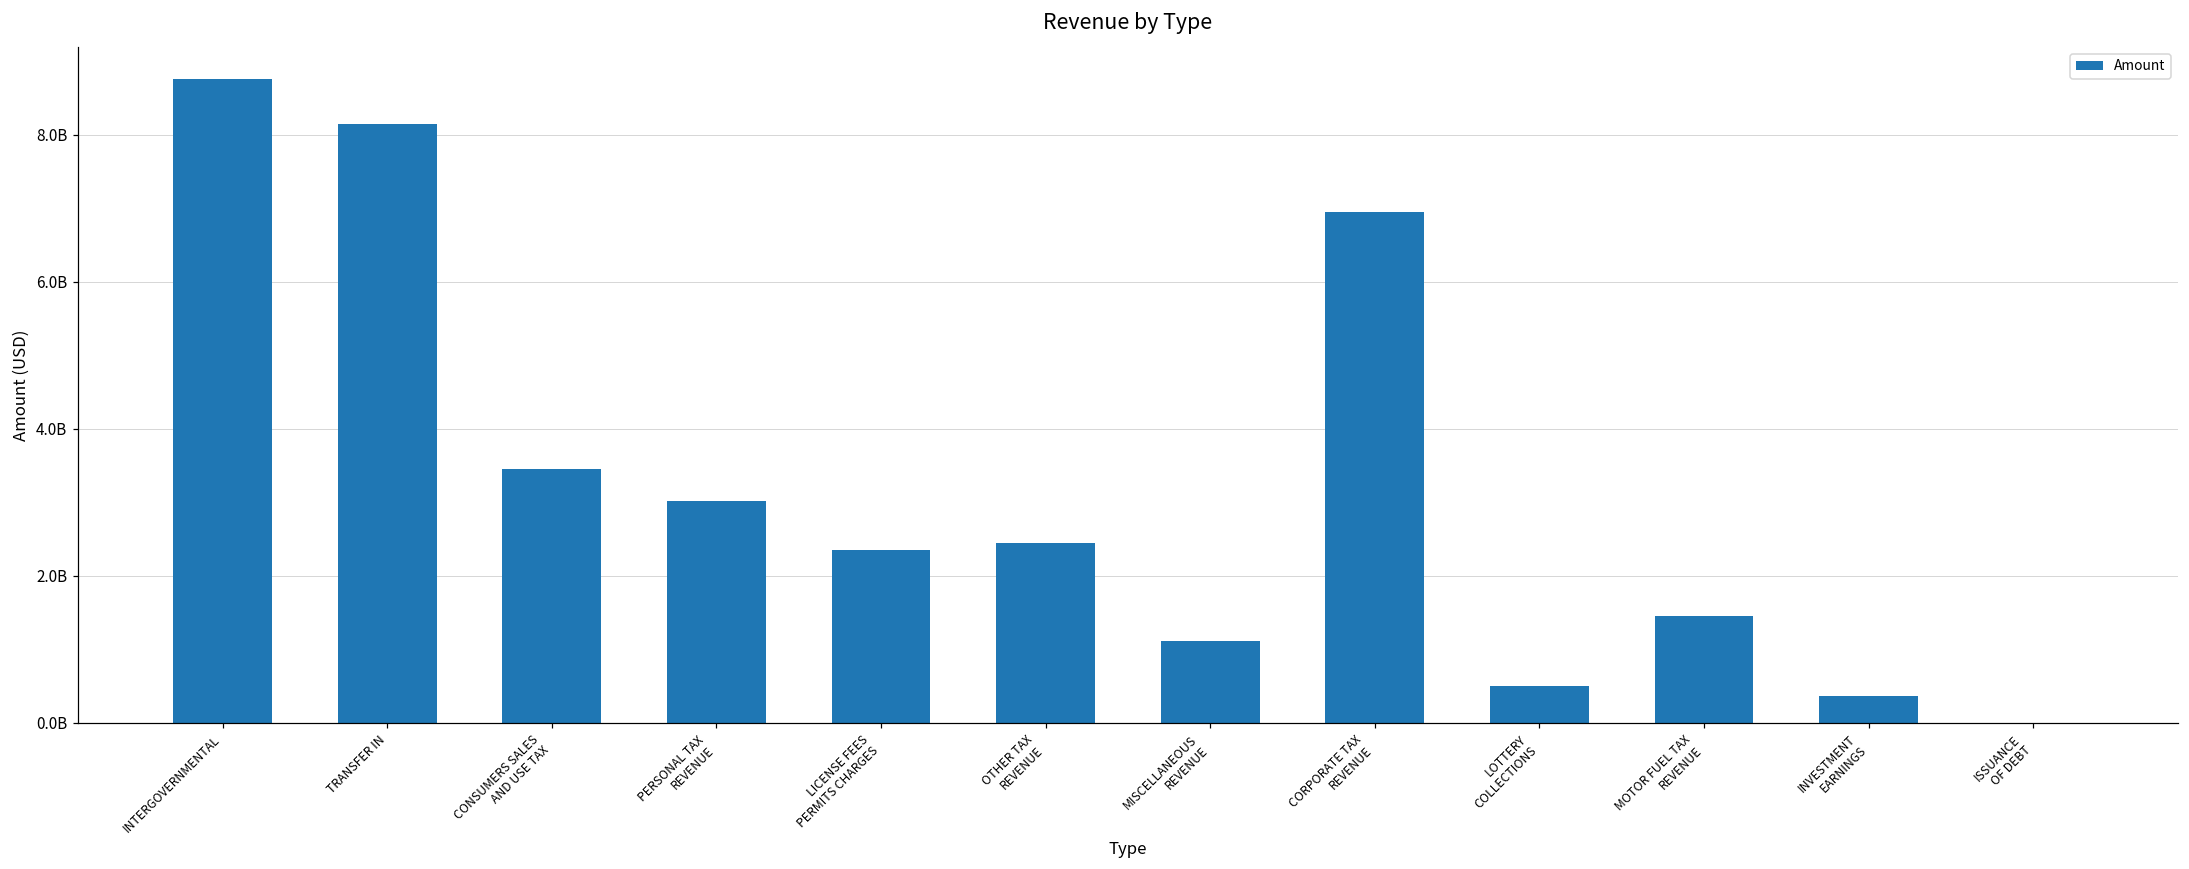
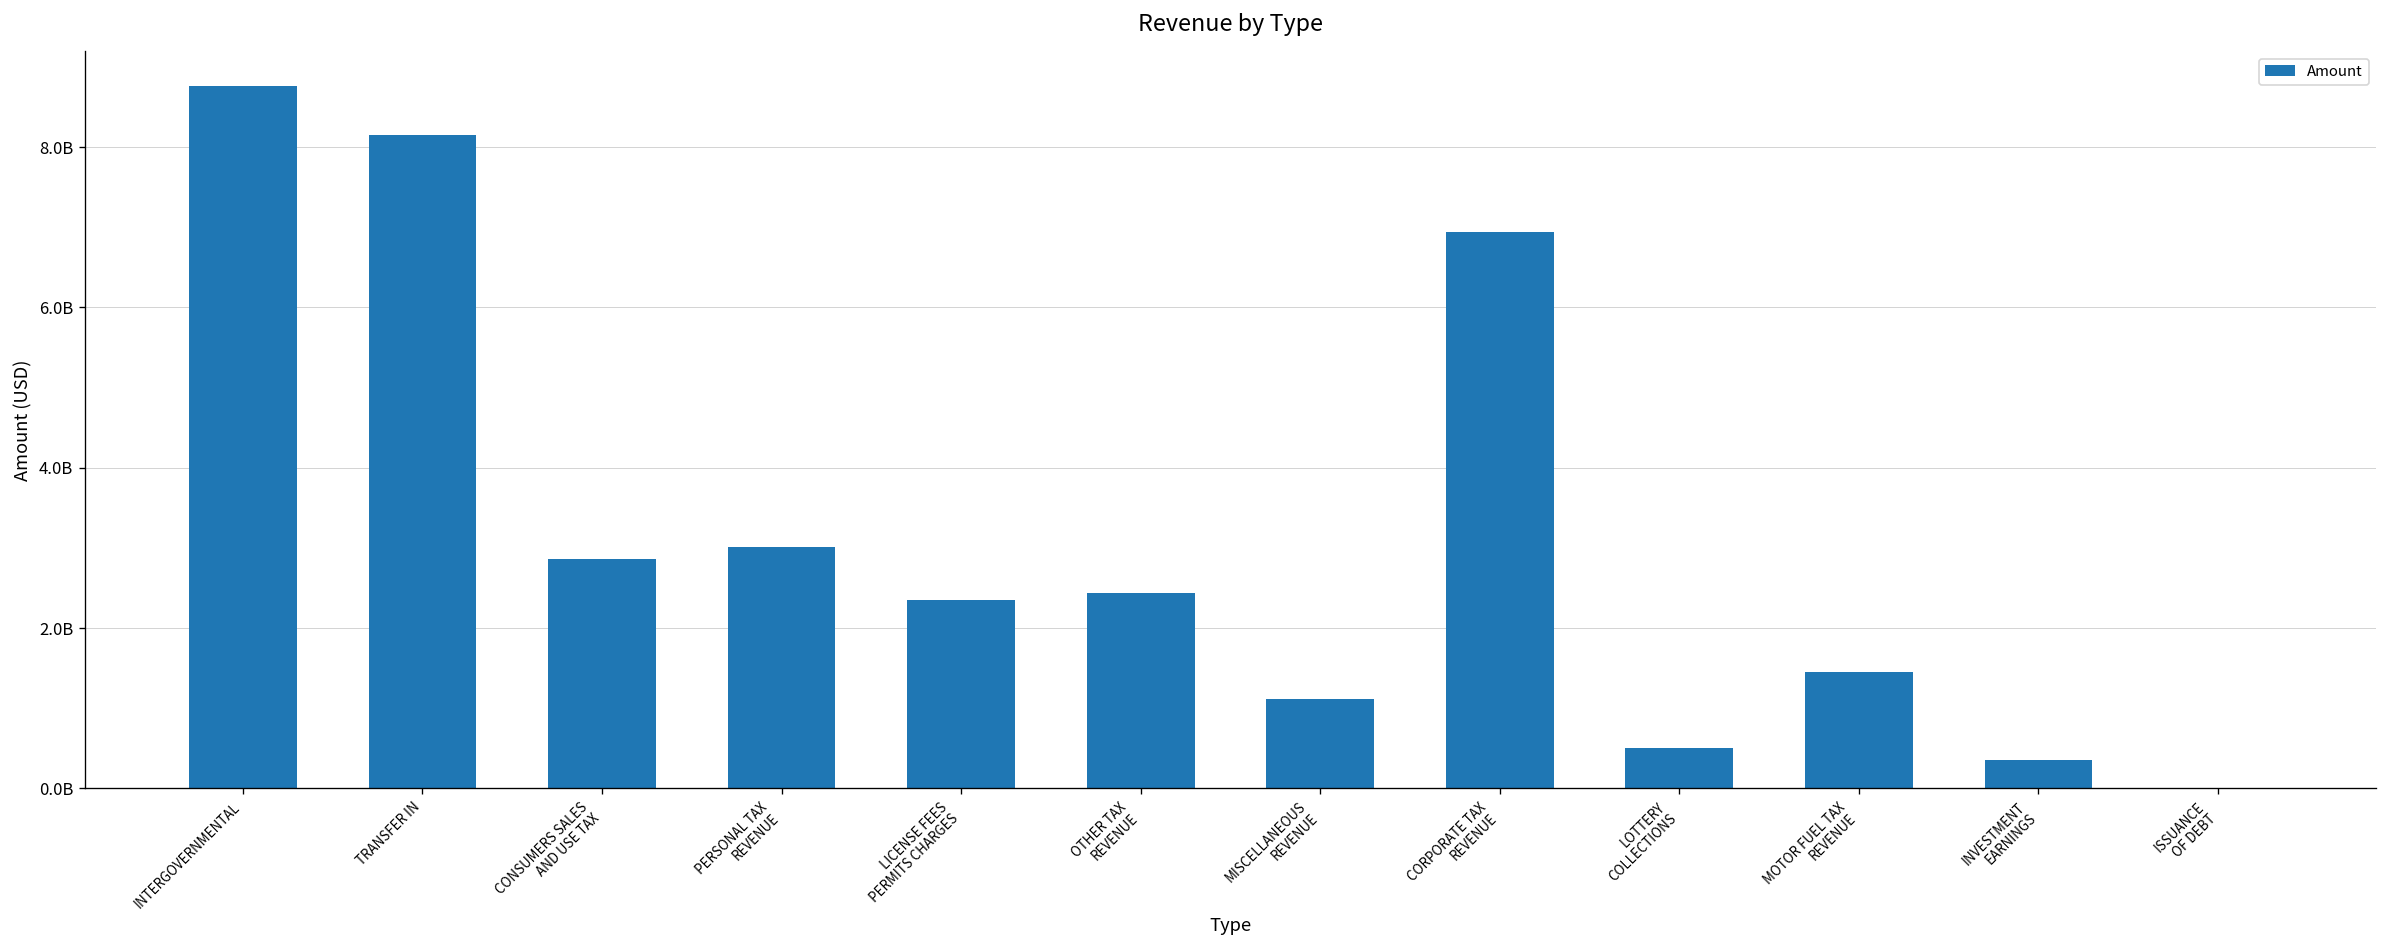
  {
    "INTERGOVERNMENTAL": 8800000000,
    "TRANSFER IN": 8100000000,
-   "CONSUMERS SALES AND USE TAX": 3400000000,
+   "CONSUMERS SALES AND USE TAX": 2900000000,
    "PERSONAL TAX REVENUE": 3000000000,
    "LICENSE FEES PERMITS CHARGES": 2400000000,
    "OTHER TAX REVENUE": 2400000000,
    "MISCELLANEOUS REVENUE": 1100000000,
    "CORPORATE TAX REVENUE": 6900000000,
    "LOTTERY COLLECTIONS": 500000000,
    "MOTOR FUEL TAX REVENUE": 1500000000,
    "INVESTMENT EARNINGS": 400000000
  }
